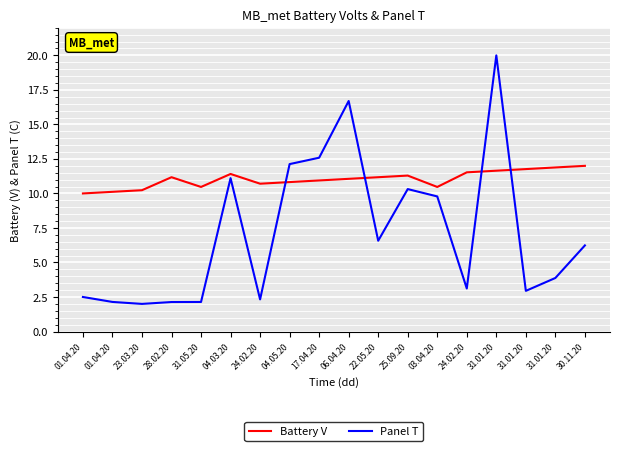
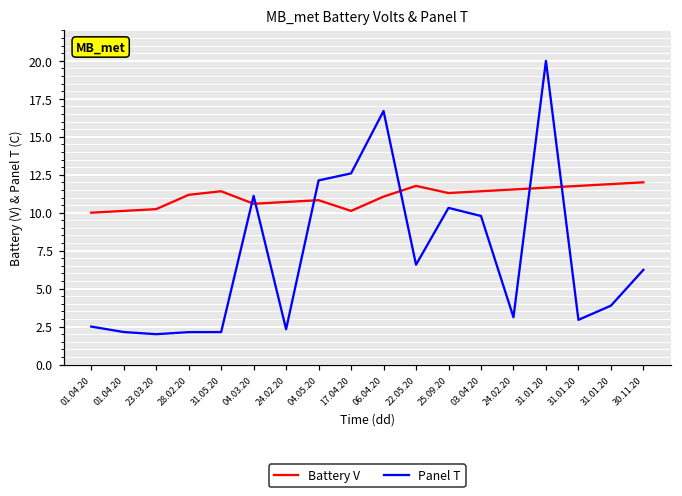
  {
    "Battery V": {
      "23.03.20": 10.2,
      "28.02.20": 11.2,
-     "31.05.20": 10.5,
-     "04.03.20": 11.4,
+     "31.05.20": 11.4,
+     "04.03.20": 10.6,
      "04.05.20": 10.8,
-     "17.04.20": 10.9,
+     "17.04.20": 10.1,
      "06.04.20": 11.1,
-     "22.05.20": 11.2,
+     "22.05.20": 11.8,
      "25.09.20": 11.3,
-     "03.04.20": 10.5,
+     "03.04.20": 11.4,
      "30.11.20": 12.0
    },
    "Panel T": {
      "23.03.20": 2.0,
      "28.02.20": 2.1,
      "31.05.20": 2.1,
      "04.03.20": 11.1,
      "04.05.20": 12.1,
      "17.04.20": 12.6,
      "06.04.20": 16.7,
      "22.05.20": 6.6,
      "25.09.20": 10.3,
      "03.04.20": 9.8,
      "30.11.20": 6.2
    }
  }
